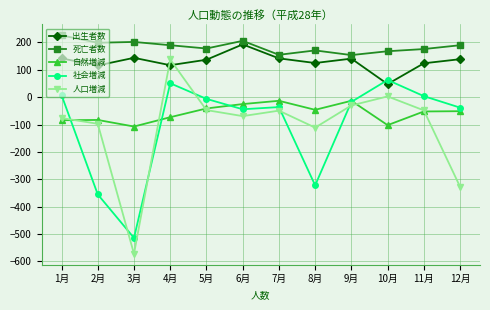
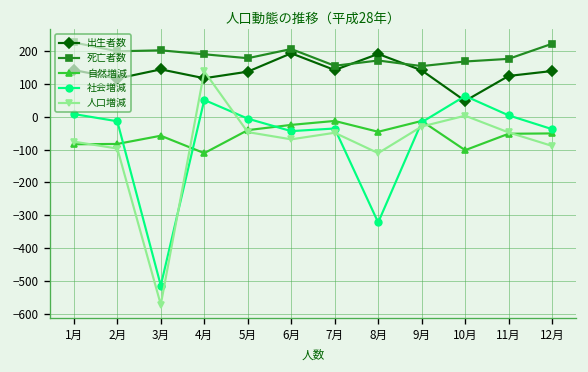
  {
    "出生者数": {
      "3月": 140,
      "4月": 120,
      "5月": 140,
      "6月": 190,
      "7月": 140,
-     "8月": 130,
+     "8月": 190,
      "9月": 140,
      "10月": 50,
      "11月": 120,
      "12月": 140
    },
    "死亡者数": {
      "3月": 200,
      "4月": 190,
      "5月": 180,
      "6月": 210,
      "7月": 160,
      "8月": 170,
      "9月": 150,
      "10月": 170,
      "11月": 180,
-     "12月": 190
+     "12月": 220
    },
    "自然増減": {
      "2月": -80,
-     "3月": -110,
-     "4月": -70,
+     "3月": -60,
+     "4月": -110,
      "6月": -30,
      "7月": -10,
      "8月": -50,
      "10月": -100,
      "12月": -50
    },
    "社会増減": {
-     "2月": -360,
+     "2月": -10,
      "3月": -510,
      "4月": 50,
      "5月": -10,
      "6月": -40,
      "7月": -40,
      "8月": -320,
      "10月": 60,
      "11月": 0,
      "12月": -40
    },
    "人口増減": {
      "2月": -100,
      "3月": -570,
      "4月": 140,
      "6月": -70,
      "7月": -50,
      "8月": -110,
      "9月": -30,
      "10月": 0,
-     "12月": -330
+     "12月": -90
    }
  }
